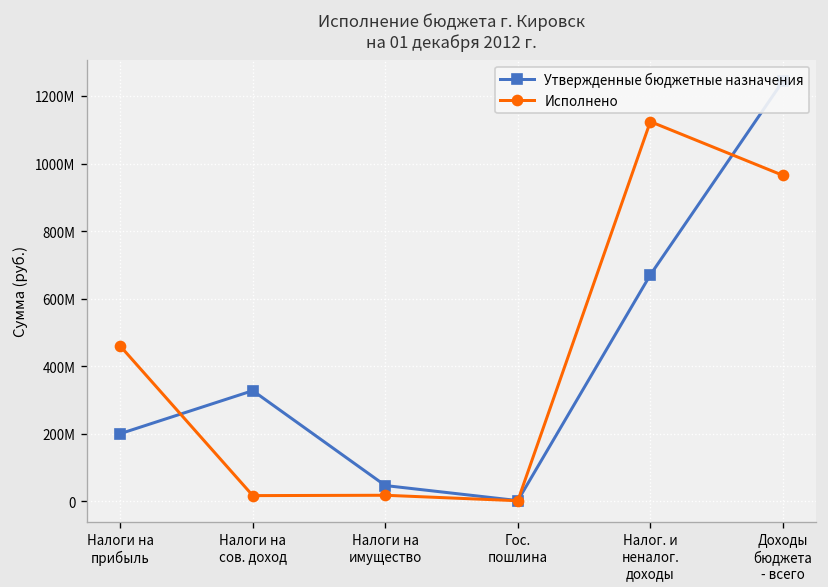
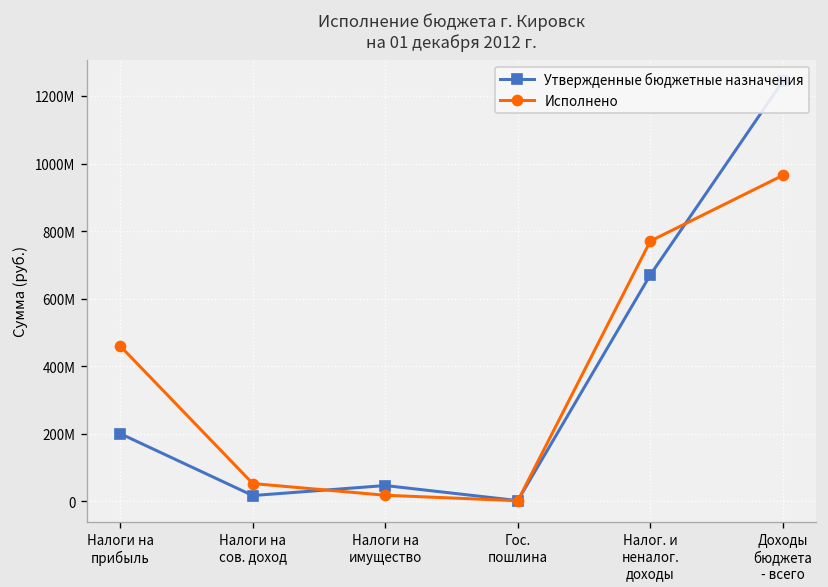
  {
    "Утвержденные бюджетные назначения": {
      "Налоги на прибыль": 200000000,
-     "Налоги на сов. доход": 330000000,
+     "Налоги на сов. доход": 20000000,
      "Налоги на имущество": 50000000,
      "Налог. и неналог. доходы": 670000000
    },
    "Исполнено": {
      "Налоги на прибыль": 460000000,
-     "Налоги на сов. доход": 20000000,
+     "Налоги на сов. доход": 50000000,
      "Налоги на имущество": 20000000,
-     "Налог. и неналог. доходы": 1120000000,
+     "Налог. и неналог. доходы": 770000000,
      "Доходы бюджета - всего": 970000000
    }
  }
